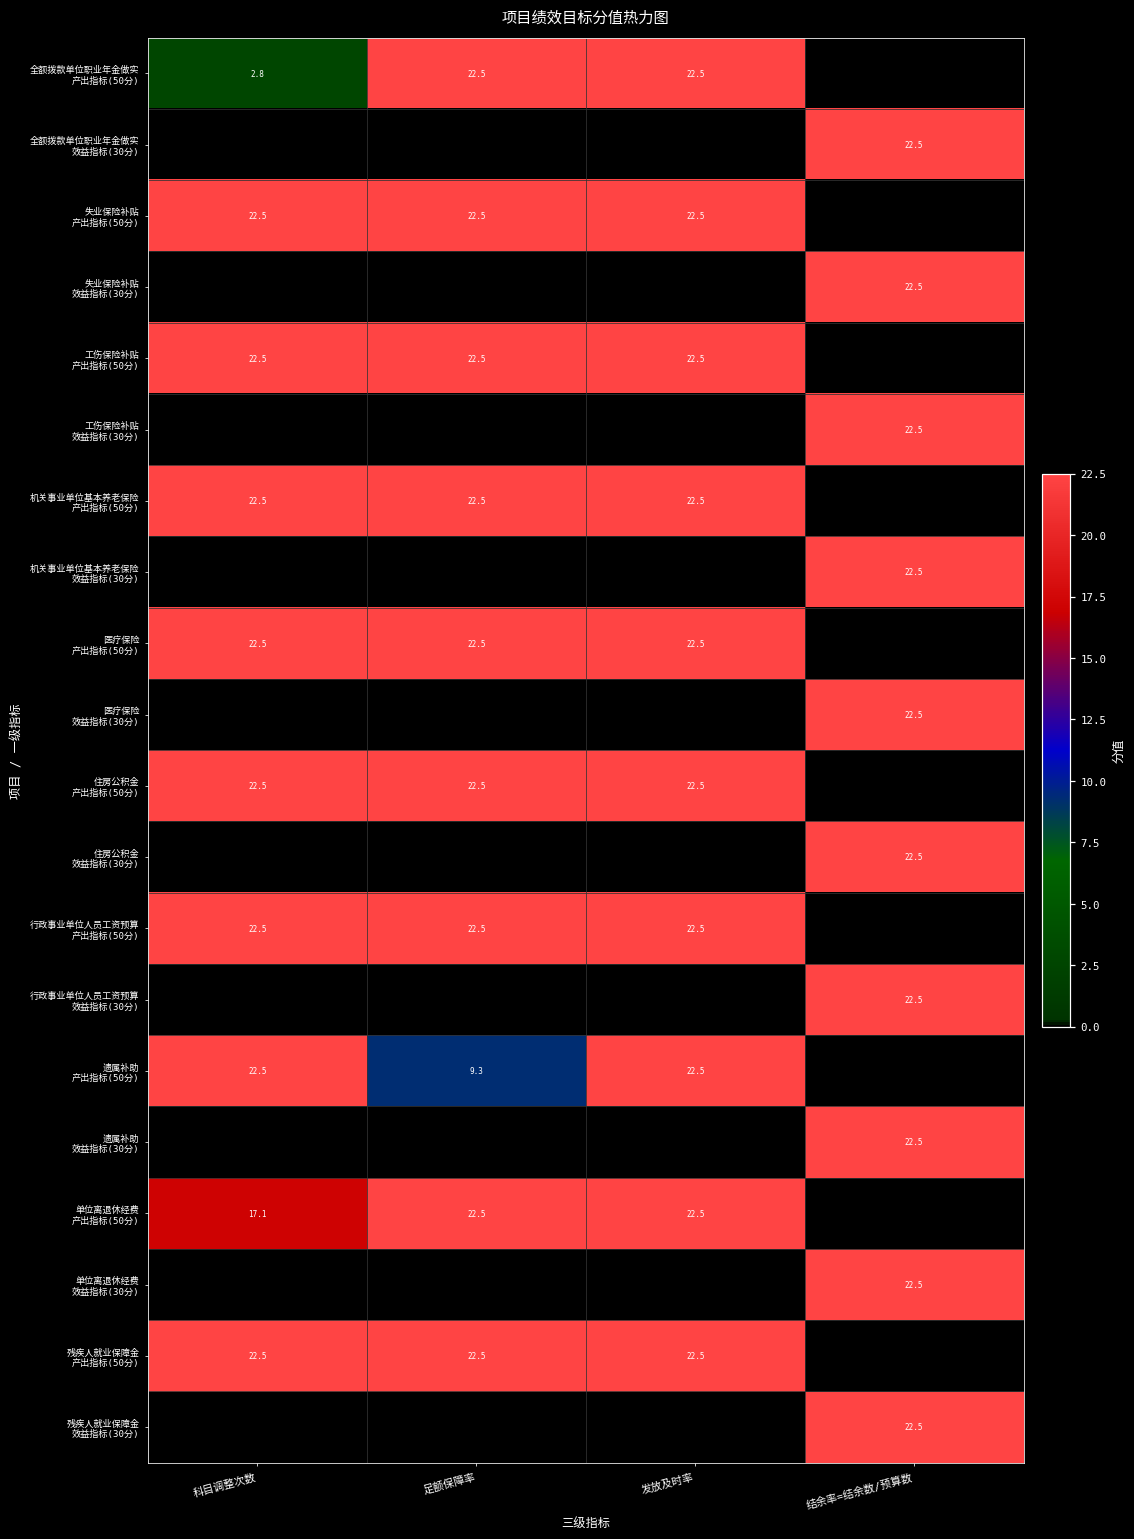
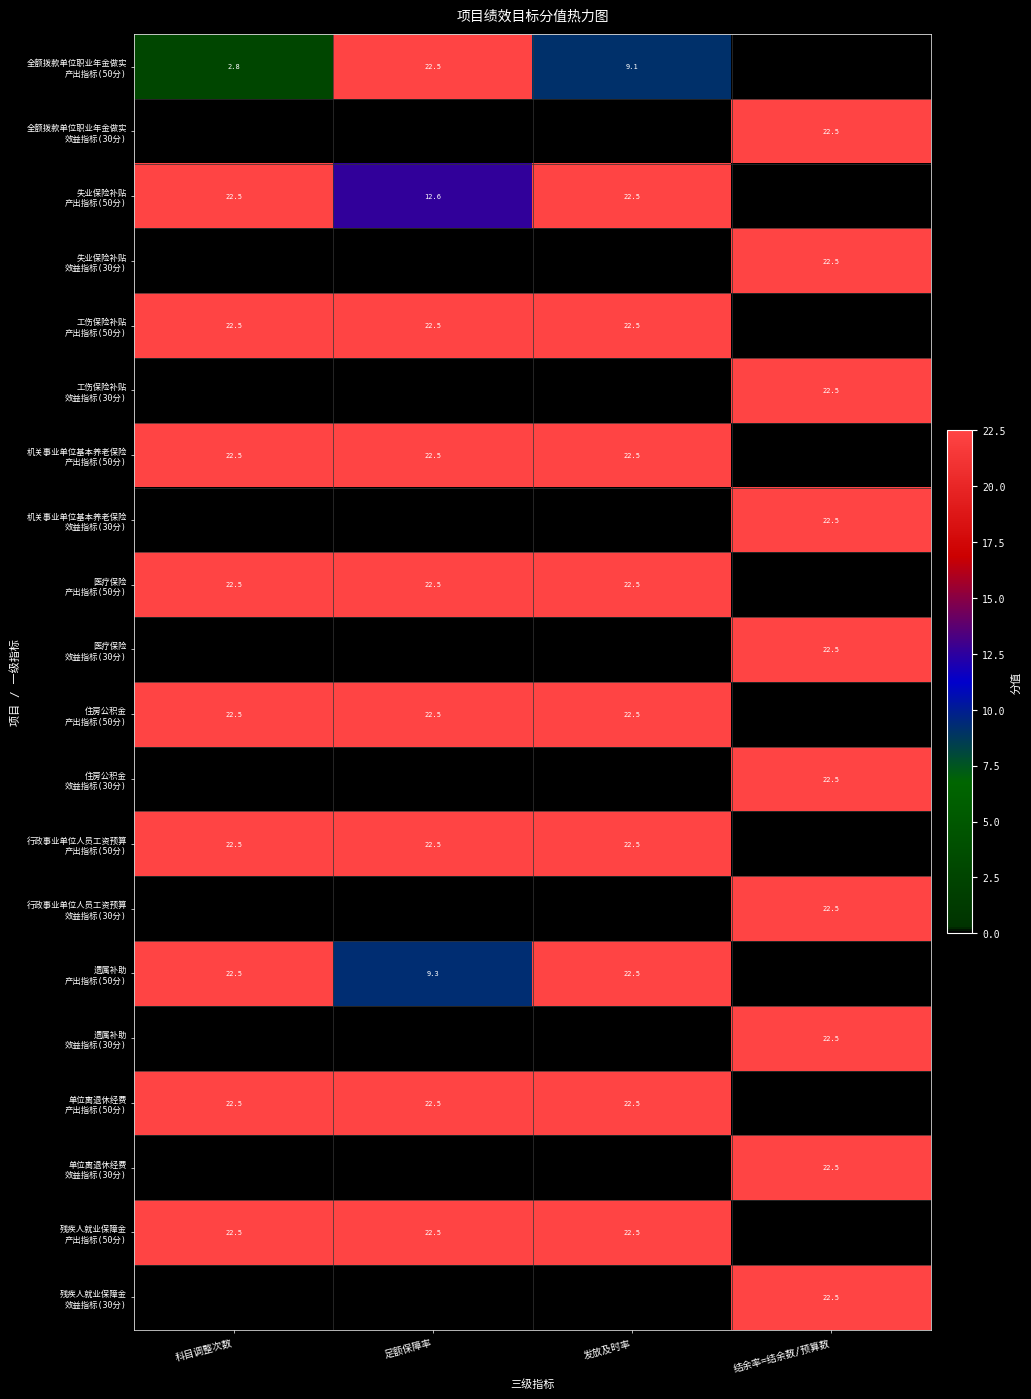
  {
    "全额拨款单位职业年金做实 产出指标(50分)": {
      "科目调整次数": 2.8,
      "足额保障率": 22.5,
-     "发放及时率": 22.5
+     "发放及时率": 9.1
    },
    "全额拨款单位职业年金做实 效益指标(30分)": {
      "结余率=结余数/预算数": 22.5
    },
    "失业保险补贴 产出指标(50分)": {
      "科目调整次数": 22.5,
-     "足额保障率": 22.5,
+     "足额保障率": 12.6,
      "发放及时率": 22.5
    },
    "失业保险补贴 效益指标(30分)": {
      "结余率=结余数/预算数": 22.5
    },
    "工伤保险补贴 产出指标(50分)": {
      "科目调整次数": 22.5,
      "足额保障率": 22.5,
      "发放及时率": 22.5
    },
    "工伤保险补贴 效益指标(30分)": {
      "结余率=结余数/预算数": 22.5
    },
    "机关事业单位基本养老保险 产出指标(50分)": {
      "科目调整次数": 22.5,
      "足额保障率": 22.5,
      "发放及时率": 22.5
    },
    "机关事业单位基本养老保险 效益指标(30分)": {
      "结余率=结余数/预算数": 22.5
    },
    "医疗保险 产出指标(50分)": {
      "科目调整次数": 22.5,
      "足额保障率": 22.5,
      "发放及时率": 22.5
    },
    "医疗保险 效益指标(30分)": {
      "结余率=结余数/预算数": 22.5
    },
    "住房公积金 产出指标(50分)": {
      "科目调整次数": 22.5,
      "足额保障率": 22.5,
      "发放及时率": 22.5
    },
    "住房公积金 效益指标(30分)": {
      "结余率=结余数/预算数": 22.5
    },
    "行政事业单位人员工资预算 产出指标(50分)": {
      "科目调整次数": 22.5,
      "足额保障率": 22.5,
      "发放及时率": 22.5
    },
    "行政事业单位人员工资预算 效益指标(30分)": {
      "结余率=结余数/预算数": 22.5
    },
    "遗属补助 产出指标(50分)": {
      "科目调整次数": 22.5,
      "足额保障率": 9.3,
      "发放及时率": 22.5
    },
    "遗属补助 效益指标(30分)": {
      "结余率=结余数/预算数": 22.5
    },
    "单位离退休经费 产出指标(50分)": {
-     "科目调整次数": 17.1,
+     "科目调整次数": 22.5,
      "足额保障率": 22.5,
      "发放及时率": 22.5
    },
    "单位离退休经费 效益指标(30分)": {
      "结余率=结余数/预算数": 22.5
    },
    "残疾人就业保障金 产出指标(50分)": {
      "科目调整次数": 22.5,
      "足额保障率": 22.5,
      "发放及时率": 22.5
    },
    "残疾人就业保障金 效益指标(30分)": {
      "结余率=结余数/预算数": 22.5
    }
  }
